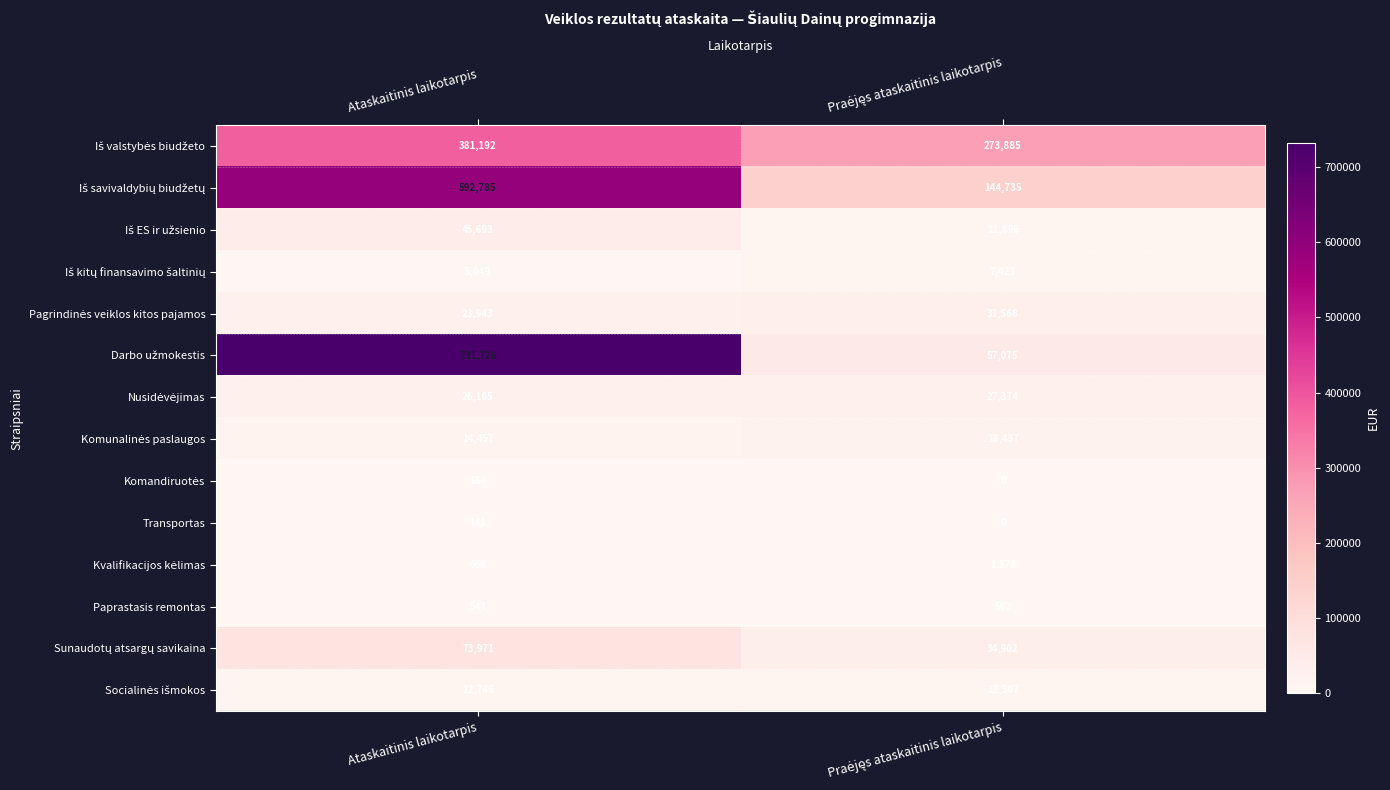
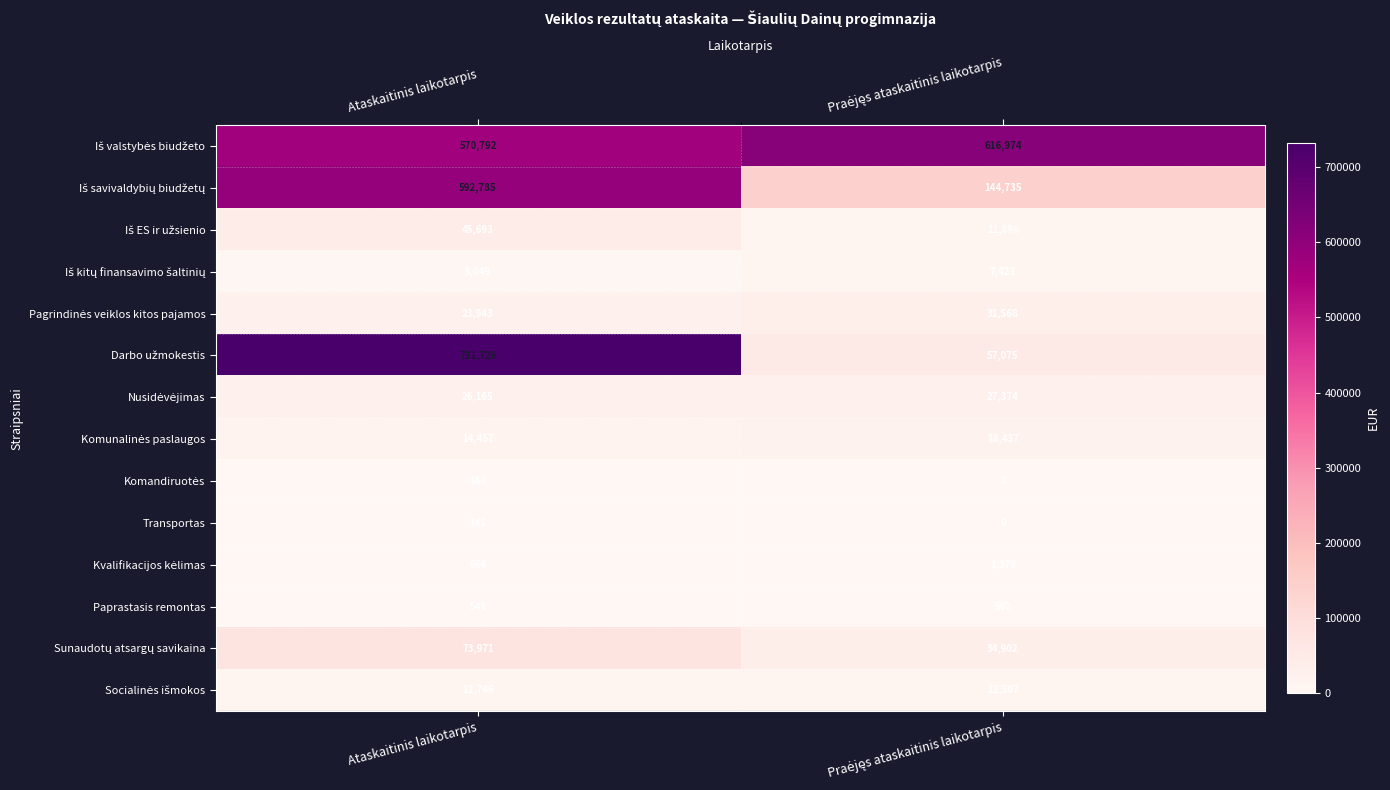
  {
    "Iš valstybės biudžeto": {
-     "Ataskaitinis laikotarpis": "381,192",
-     "Praėjęs ataskaitinis laikotarpis": "273,885"
+     "Ataskaitinis laikotarpis": "570,792",
+     "Praėjęs ataskaitinis laikotarpis": "616,974"
    },
    "Iš savivaldybių biudžetų": {
      "Ataskaitinis laikotarpis": "592,785",
      "Praėjęs ataskaitinis laikotarpis": "144,735"
    },
    "Darbo užmokestis": {
      "Ataskaitinis laikotarpis": "731,726"
    }
  }
